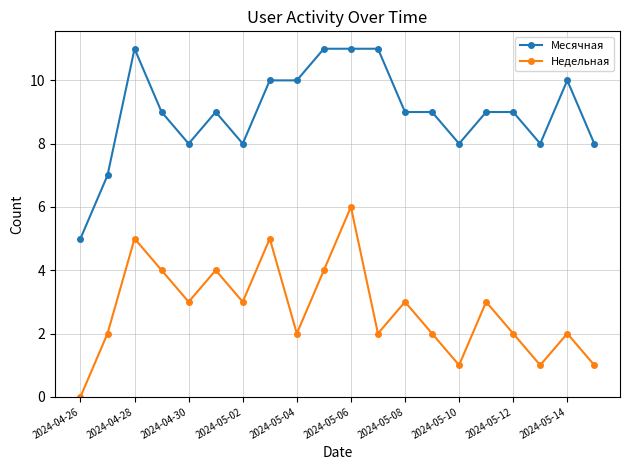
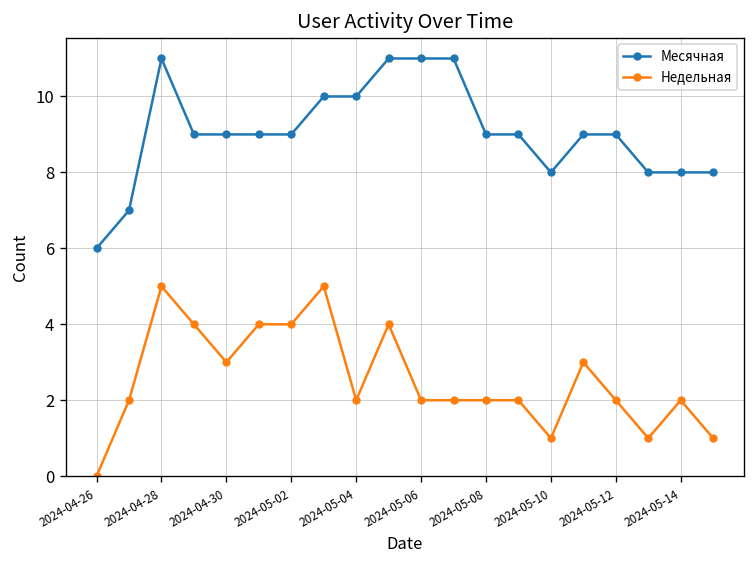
  {
    "Месячная": {
-     "2024-04-26": 5,
+     "2024-04-26": 6,
      "2024-04-28": 11,
-     "2024-04-30": 8,
-     "2024-05-02": 8,
+     "2024-04-30": 9,
+     "2024-05-02": 9,
      "2024-05-04": 10,
      "2024-05-06": 11,
      "2024-05-08": 9,
      "2024-05-10": 8,
      "2024-05-12": 9,
-     "2024-05-14": 10
+     "2024-05-14": 8
    },
    "Недельная": {
      "2024-04-26": 0,
      "2024-04-28": 5,
      "2024-04-30": 3,
-     "2024-05-02": 3,
+     "2024-05-02": 4,
      "2024-05-04": 2,
-     "2024-05-06": 6,
-     "2024-05-08": 3,
+     "2024-05-06": 2,
+     "2024-05-08": 2,
      "2024-05-10": 1,
      "2024-05-12": 2,
      "2024-05-14": 2
    }
  }
